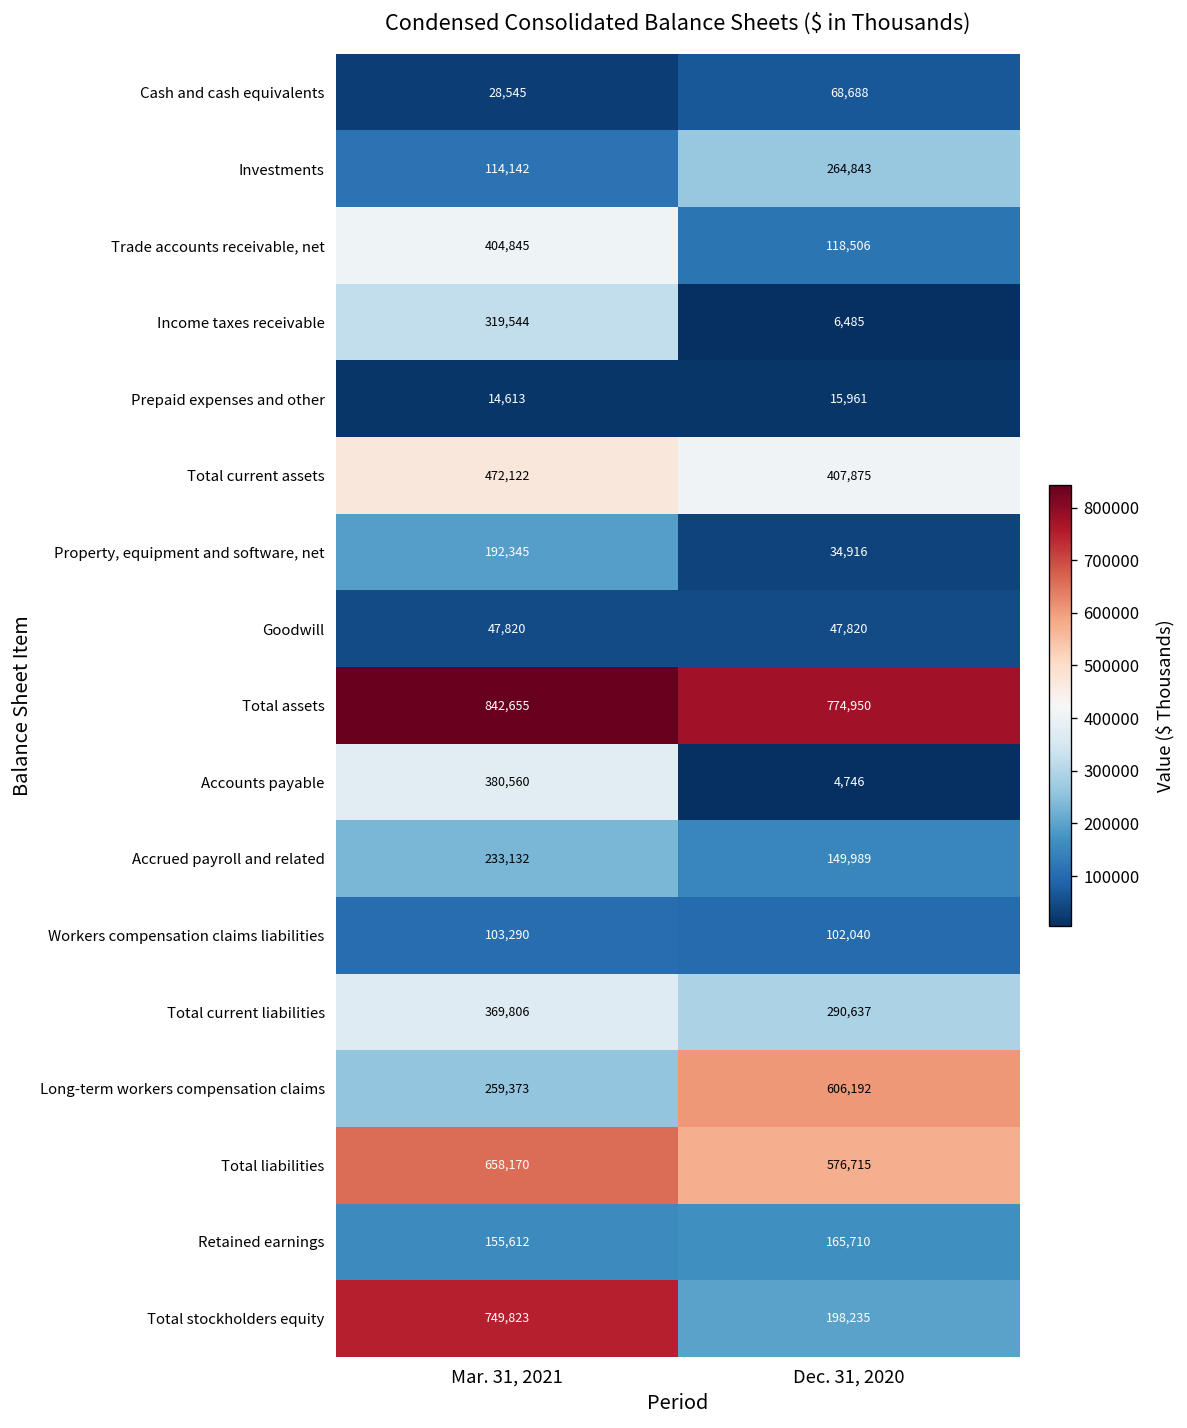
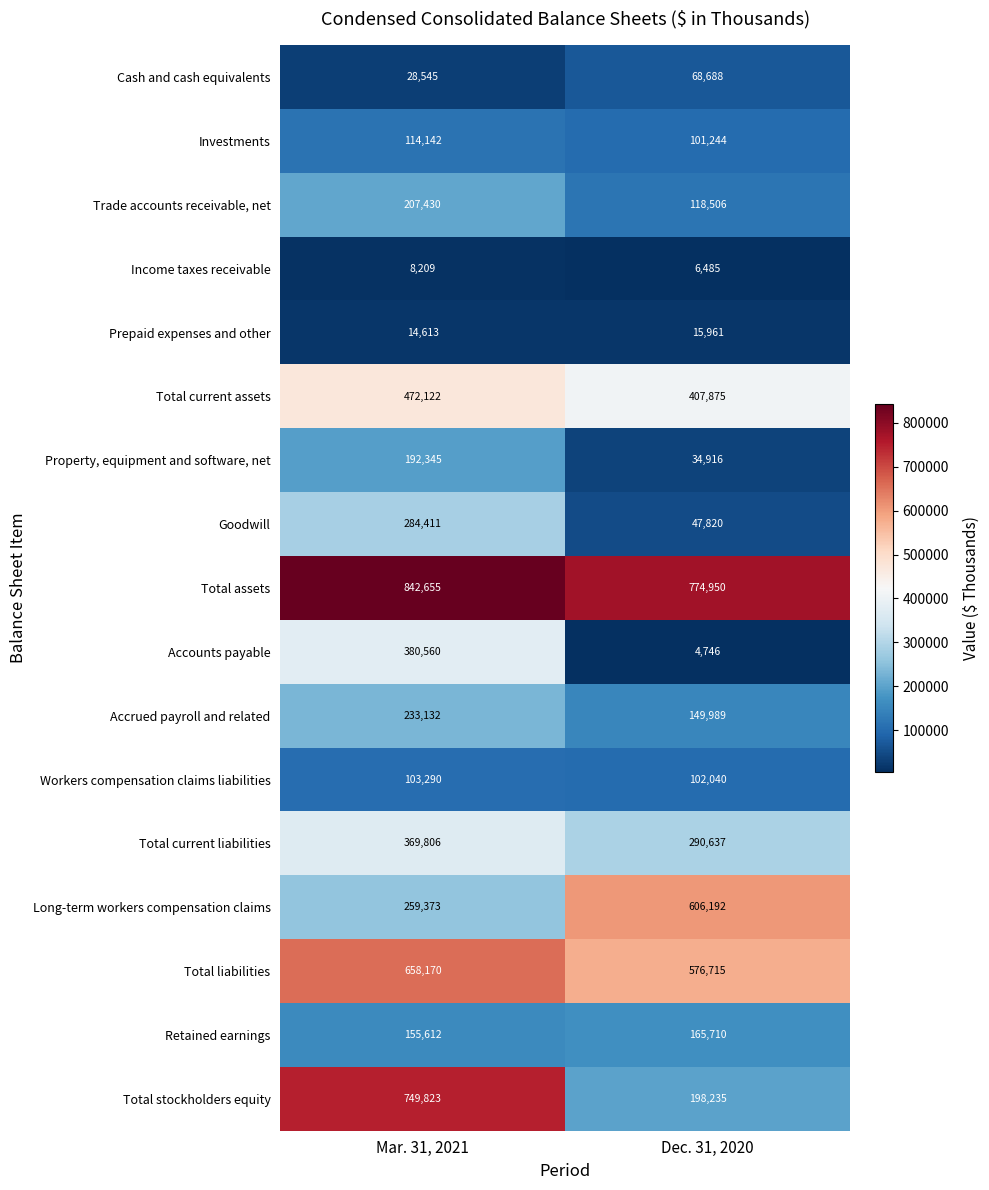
  {
    "Cash and cash equivalents": {
      "Mar. 31, 2021": "28,545",
      "Dec. 31, 2020": "68,688"
    },
    "Investments": {
      "Mar. 31, 2021": "114,142",
-     "Dec. 31, 2020": "264,843"
+     "Dec. 31, 2020": "101,244"
    },
    "Trade accounts receivable, net": {
-     "Mar. 31, 2021": "404,845",
+     "Mar. 31, 2021": "207,430",
      "Dec. 31, 2020": "118,506"
    },
    "Income taxes receivable": {
-     "Mar. 31, 2021": "319,544",
+     "Mar. 31, 2021": "8,209",
      "Dec. 31, 2020": "6,485"
    },
    "Prepaid expenses and other": {
      "Mar. 31, 2021": "14,613",
      "Dec. 31, 2020": "15,961"
    },
    "Total current assets": {
      "Mar. 31, 2021": "472,122",
      "Dec. 31, 2020": "407,875"
    },
    "Property, equipment and software, net": {
      "Mar. 31, 2021": "192,345",
      "Dec. 31, 2020": "34,916"
    },
    "Goodwill": {
-     "Mar. 31, 2021": "47,820",
+     "Mar. 31, 2021": "284,411",
      "Dec. 31, 2020": "47,820"
    },
    "Total assets": {
      "Mar. 31, 2021": "842,655",
      "Dec. 31, 2020": "774,950"
    },
    "Accounts payable": {
      "Mar. 31, 2021": "380,560",
      "Dec. 31, 2020": "4,746"
    },
    "Accrued payroll and related": {
      "Mar. 31, 2021": "233,132",
      "Dec. 31, 2020": "149,989"
    },
    "Workers compensation claims liabilities": {
      "Mar. 31, 2021": "103,290",
      "Dec. 31, 2020": "102,040"
    },
    "Total current liabilities": {
      "Mar. 31, 2021": "369,806",
      "Dec. 31, 2020": "290,637"
    },
    "Long-term workers compensation claims": {
      "Mar. 31, 2021": "259,373",
      "Dec. 31, 2020": "606,192"
    },
    "Total liabilities": {
      "Mar. 31, 2021": "658,170",
      "Dec. 31, 2020": "576,715"
    },
    "Retained earnings": {
      "Mar. 31, 2021": "155,612",
      "Dec. 31, 2020": "165,710"
    },
    "Total stockholders equity": {
      "Mar. 31, 2021": "749,823",
      "Dec. 31, 2020": "198,235"
    }
  }
